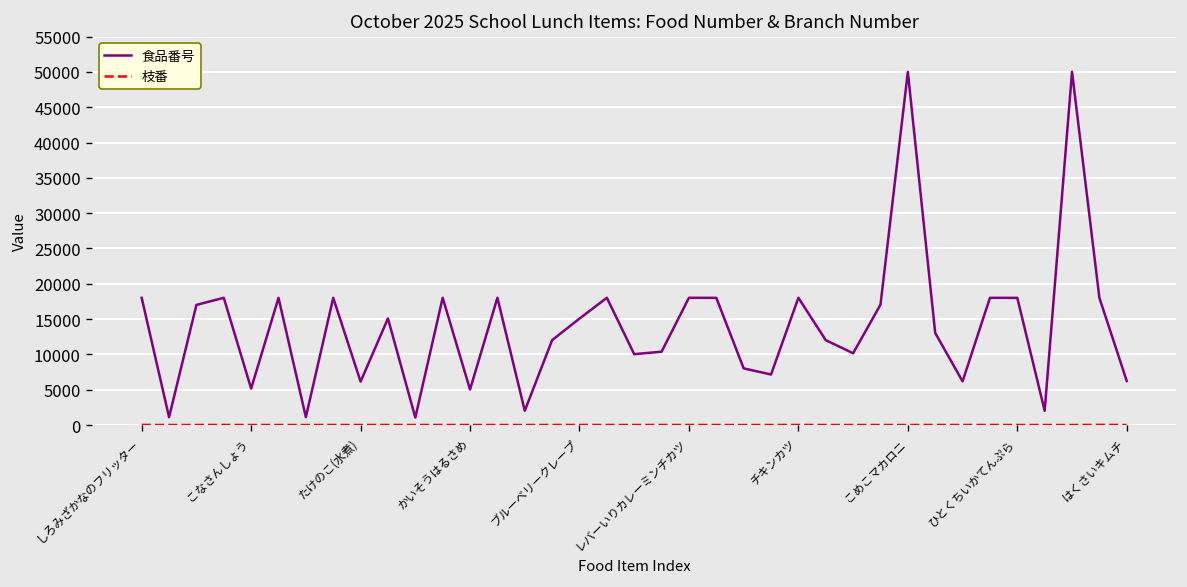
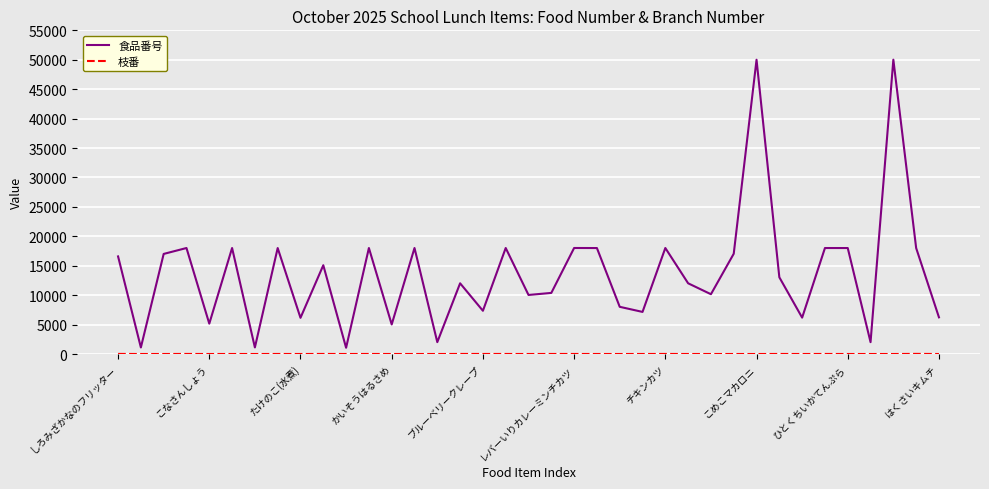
  {
    "食品番号": {
-     "しろみざかなのフリッター": 18000,
+     "しろみざかなのフリッター": 17000,
      "こなさんしょう": 5000,
      "たけのこ(水煮)": 6000,
      "かいそうはるさめ": 5000,
-     "ブルーベリークレープ": 15000,
+     "ブルーベリークレープ": 7000,
      "レバーいりカレーミンチカツ": 18000,
      "チキンカツ": 18000,
      "こめこマカロニ": 50000,
      "ひとくちいかてんぷら": 18000,
      "はくさいキムチ": 6000
    },
    "枝番": {
      "しろみざかなのフリッター": 0,
      "こなさんしょう": 0,
      "たけのこ(水煮)": 0,
      "かいそうはるさめ": 0,
      "ブルーベリークレープ": 0,
      "レバーいりカレーミンチカツ": 0,
      "チキンカツ": 0,
      "こめこマカロニ": 0,
      "ひとくちいかてんぷら": 0,
      "はくさいキムチ": 0
    }
  }
